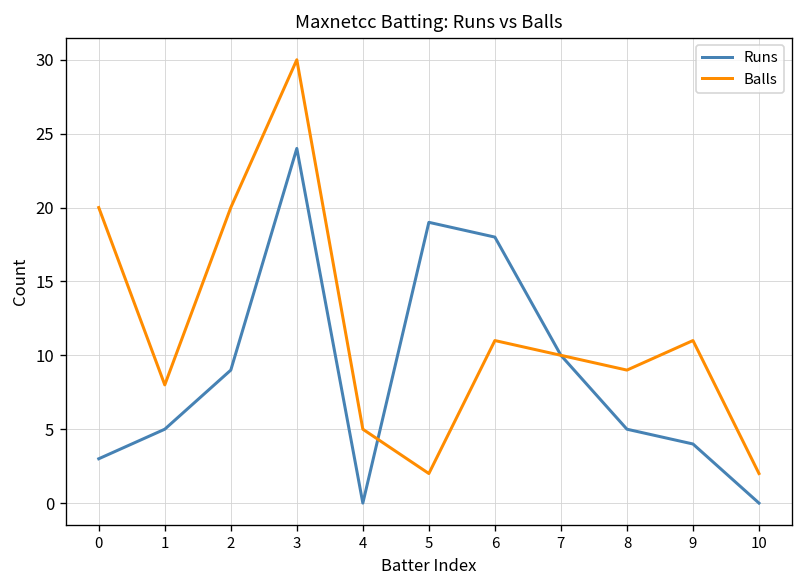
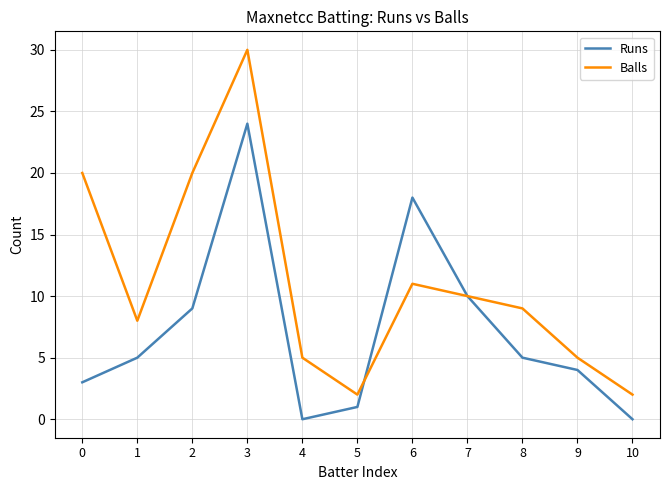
  {
    "Runs": {
      "0": 3,
      "1": 5,
      "2": 9,
      "3": 24,
      "4": 0,
-     "5": 19,
+     "5": 1,
      "6": 18,
      "8": 5,
      "9": 4,
      "10": 0
    },
    "Balls": {
      "0": 20,
      "1": 8,
      "2": 20,
      "3": 30,
      "4": 5,
      "5": 2,
      "6": 11,
      "8": 9,
-     "9": 11,
+     "9": 5,
      "10": 2
    }
  }
